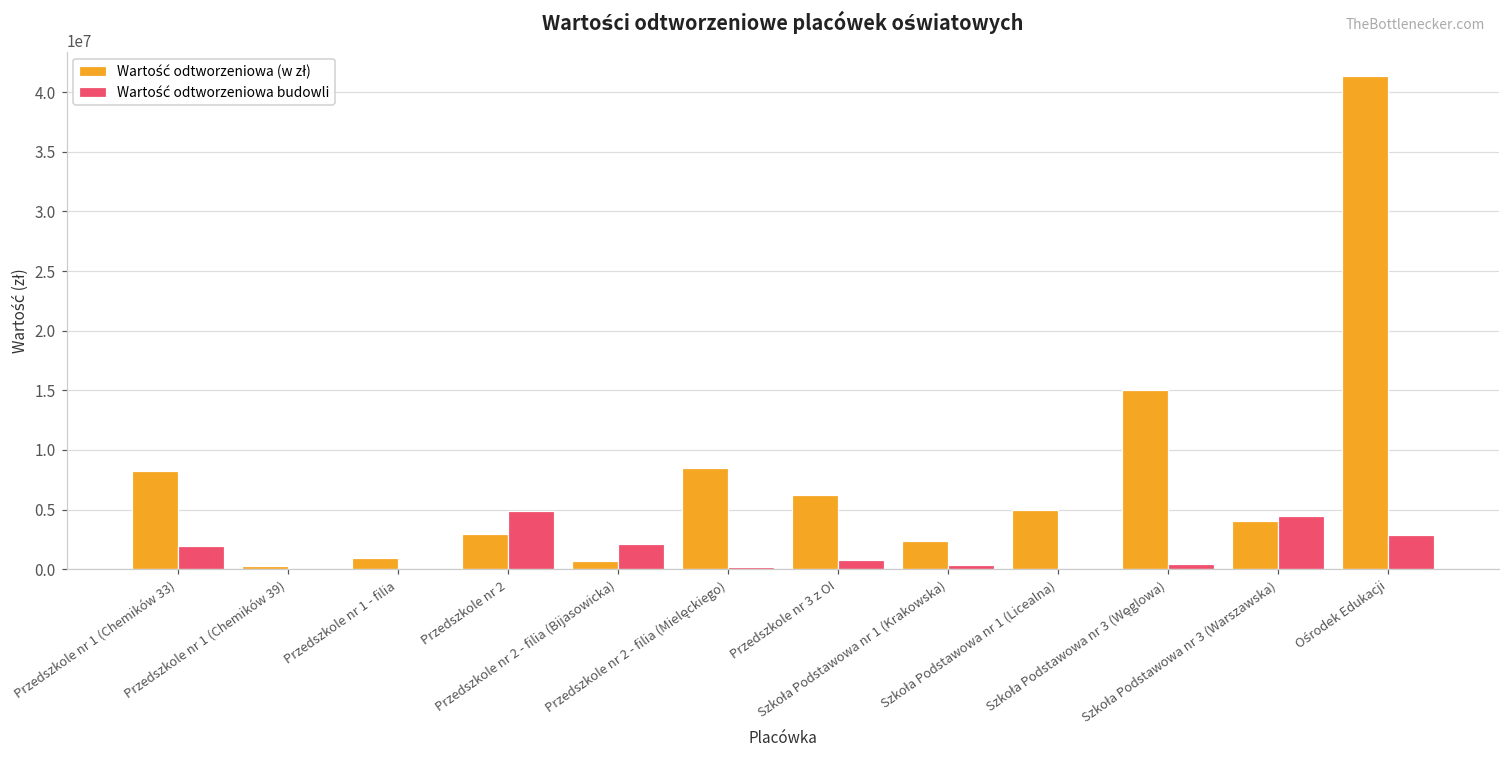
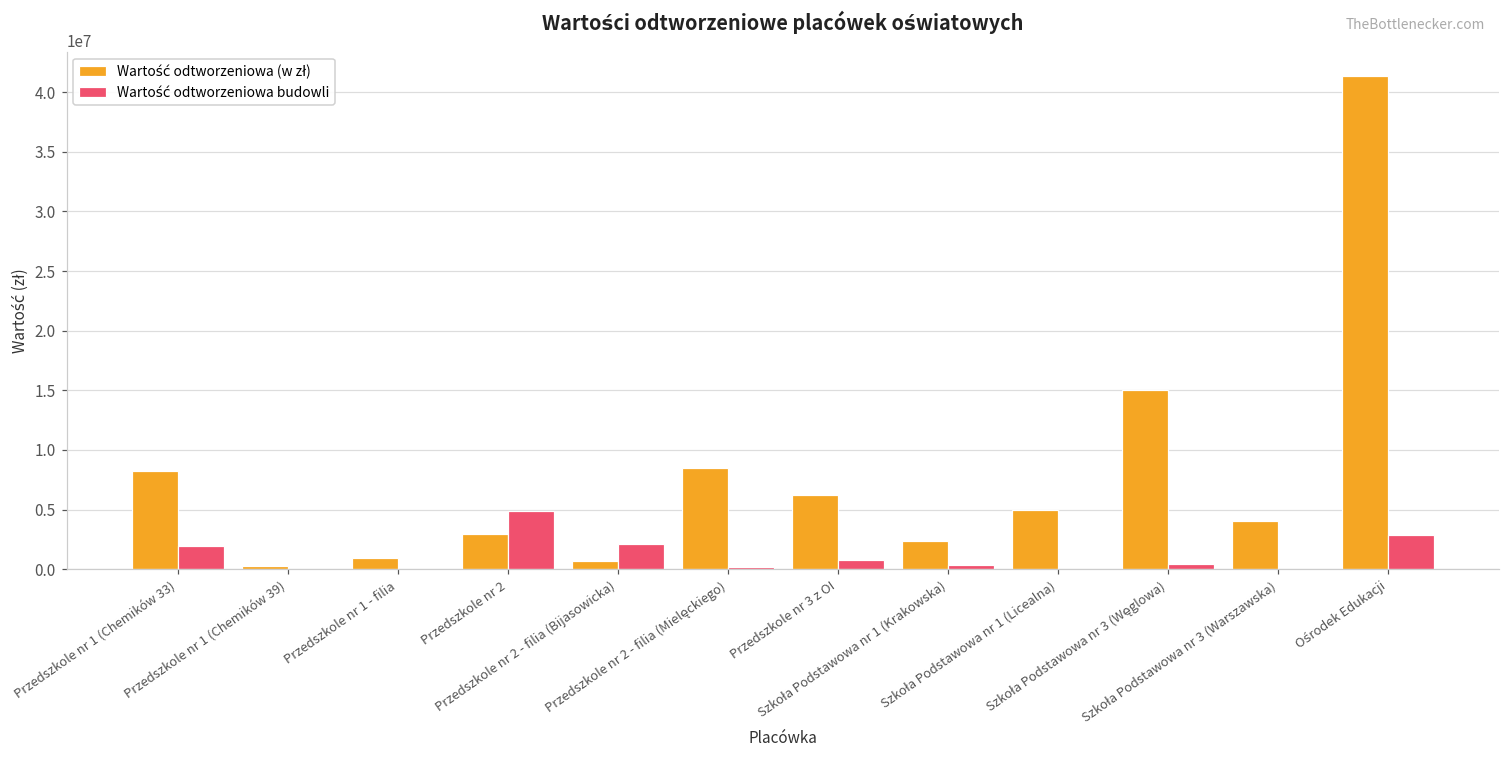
  {
    "Wartość odtworzeniowa (w zł)": {
      "Przedszkole nr 1 (Chemików 33)": 8200000,
      "Przedszkole nr 1 (Chemików 39)": 300000,
      "Przedszkole nr 1 - filia": 900000,
      "Przedszkole nr 2": 2900000,
      "Przedszkole nr 2 - filia (Bijasowicka)": 700000,
      "Przedszkole nr 2 - filia (Mielęckiego)": 8500000,
      "Przedszkole nr 3 z OI": 6200000,
      "Szkoła Podstawowa nr 1 (Krakowska)": 2300000,
      "Szkoła Podstawowa nr 1 (Licealna)": 5000000,
      "Szkoła Podstawowa nr 3 (Węglowa)": 15000000,
      "Szkoła Podstawowa nr 3 (Warszawska)": 4000000,
      "Ośrodek Edukacji": 41300000
    },
    "Wartość odtworzeniowa budowli": {
      "Przedszkole nr 1 (Chemików 33)": 1900000,
      "Przedszkole nr 1 (Chemików 39)": 0,
      "Przedszkole nr 2": 4900000,
      "Przedszkole nr 2 - filia (Bijasowicka)": 2100000,
      "Przedszkole nr 3 z OI": 800000,
      "Szkoła Podstawowa nr 1 (Krakowska)": 400000,
      "Szkoła Podstawowa nr 3 (Węglowa)": 400000,
-     "Szkoła Podstawowa nr 3 (Warszawska)": 4400000,
+     "Szkoła Podstawowa nr 3 (Warszawska)": 0,
      "Ośrodek Edukacji": 2800000
    }
  }
